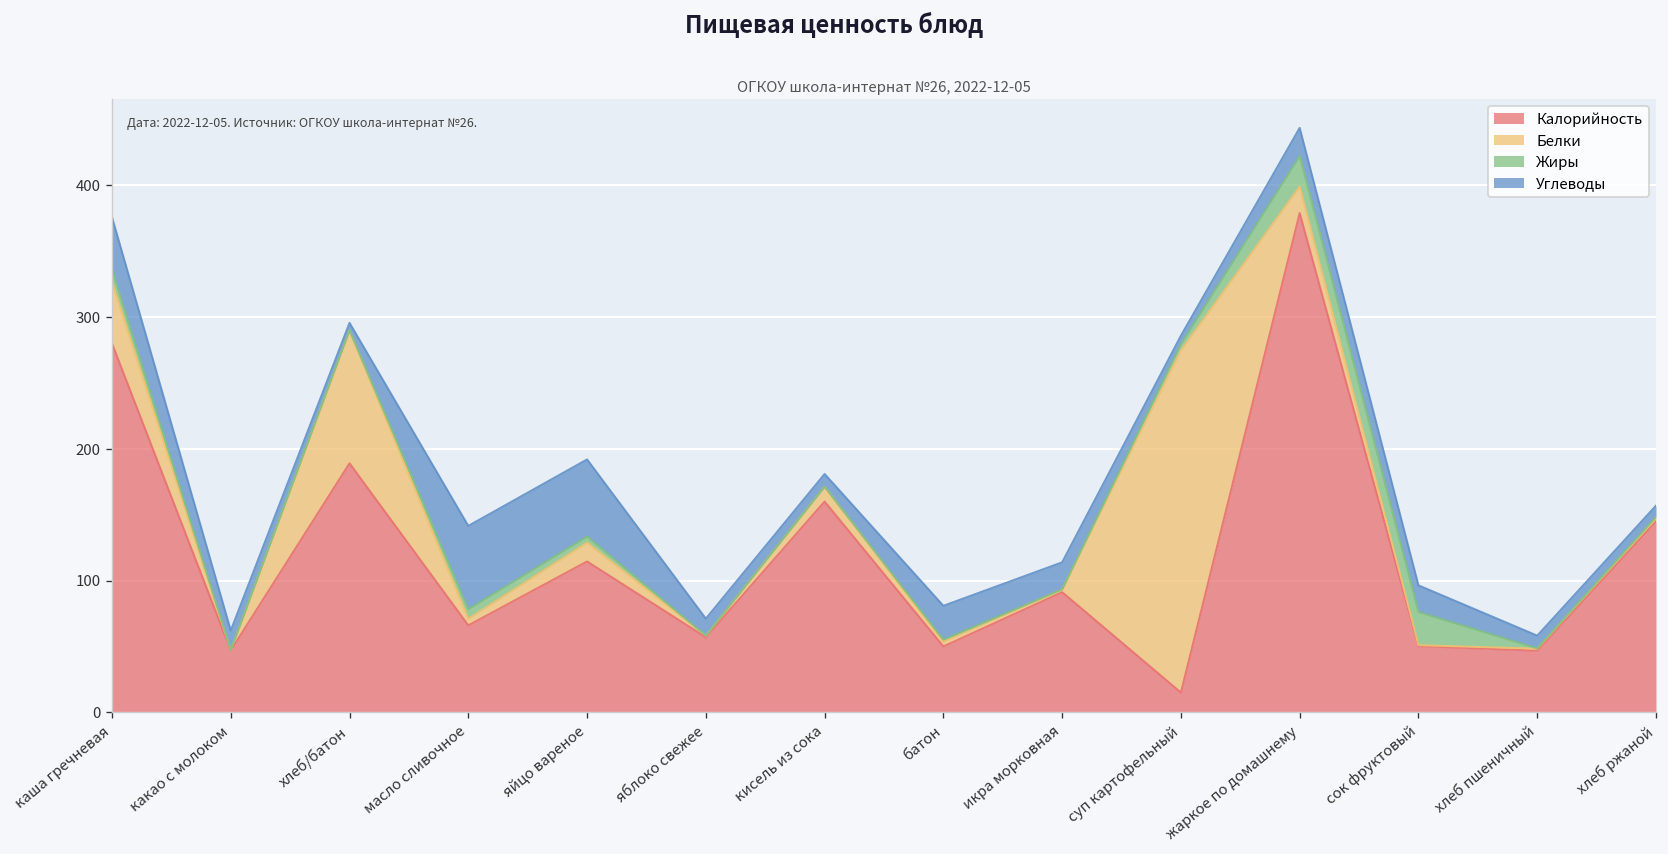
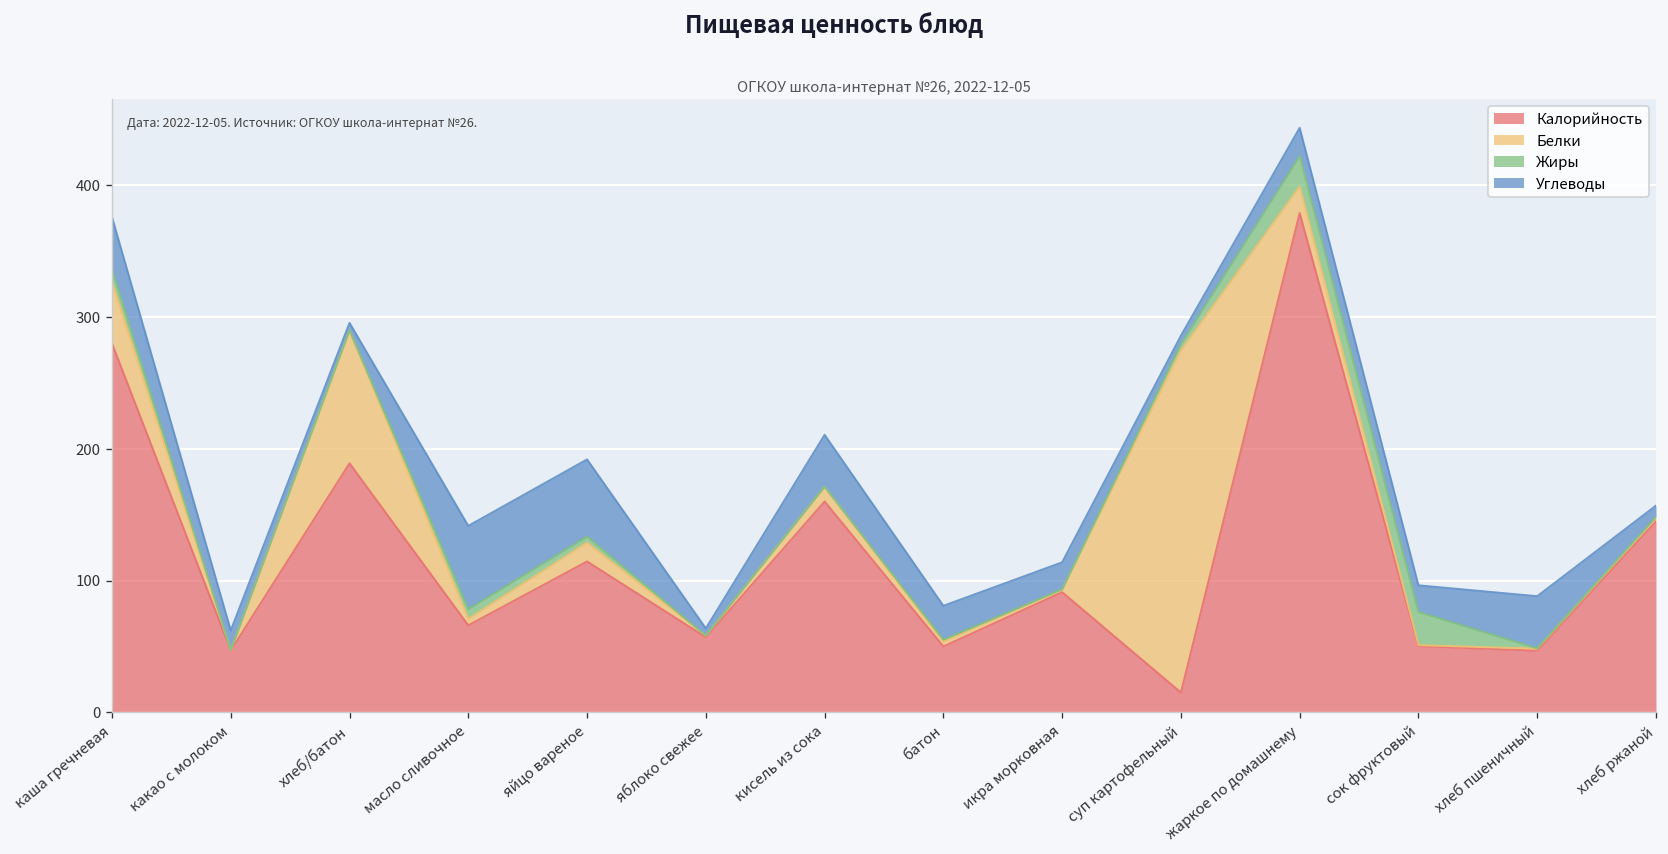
  {
    "Калорийность": {
      "каша гречневая": 280,
      "хлеб/батон": 189,
      "масло сливочное": 66,
      "яйцо вареное": 115,
      "кисель из сока": 160,
      "батон": 50,
      "суп картофельный": 15,
      "жаркое по домашнему": 379,
      "хлеб ржаной": 145
    },
    "Белки": {
      "каша гречневая": 47,
      "масло сливочное": 5,
      "яйцо вареное": 14,
      "суп картофельный": 260,
      "жаркое по домашнему": 20
    },
    "Жиры": {
      "каша гречневая": 10,
      "масло сливочное": 7,
      "яйцо вареное": 5,
      "суп картофельный": 5,
      "жаркое по домашнему": 23,
      "сок фруктовый": 25
    },
    "Углеводы": {
      "каша гречневая": 40,
      "какао с молоком": 15,
      "хлеб/батон": 6,
      "масло сливочное": 63,
      "яйцо вареное": 59,
-     "яблоко свежее": 13,
-     "кисель из сока": 10,
+     "яблоко свежее": 6,
+     "кисель из сока": 39,
      "батон": 26,
      "икра морковная": 21,
      "суп картофельный": 6,
      "жаркое по домашнему": 21,
      "сок фруктовый": 20,
-     "хлеб пшеничный": 10,
+     "хлеб пшеничный": 40,
      "хлеб ржаной": 9
    }
  }
